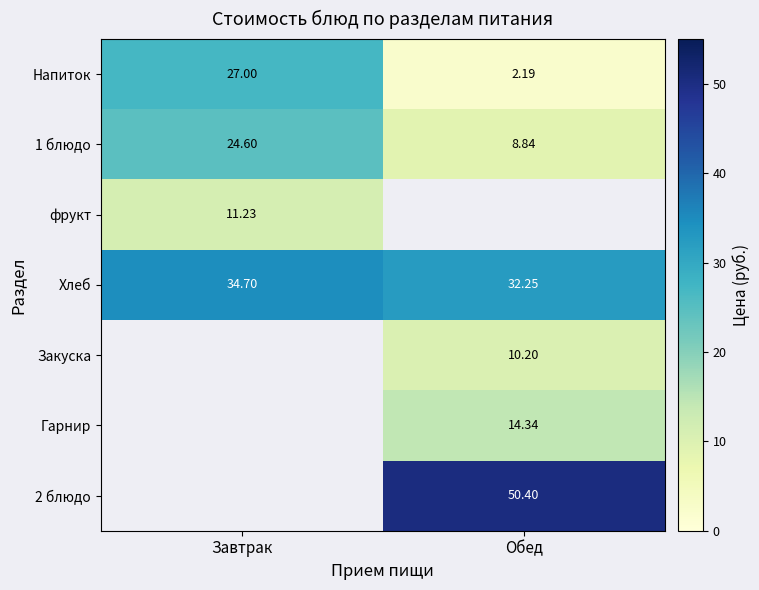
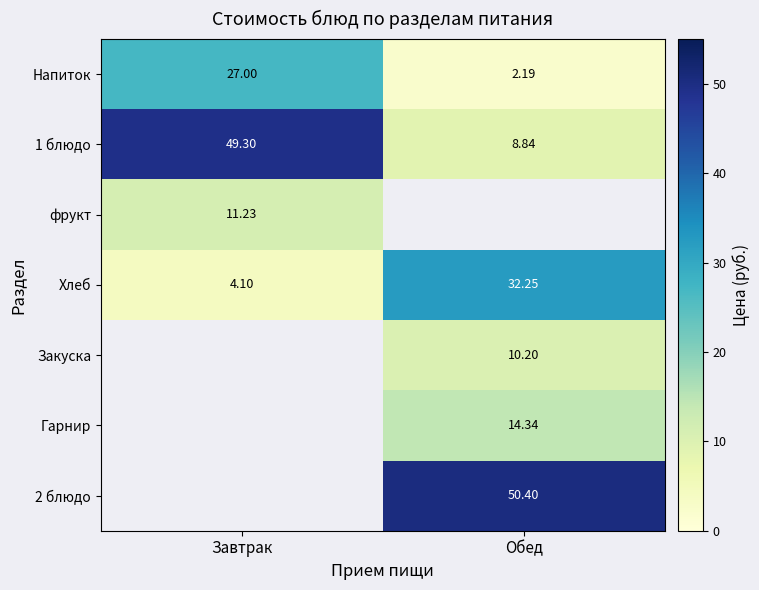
  {
    "Напиток": {
      "Завтрак": 27.00,
      "Обед": 2.19
    },
    "1 блюдо": {
-     "Завтрак": 24.60,
+     "Завтрак": 49.30,
      "Обед": 8.84
    },
    "фрукт": {
      "Завтрак": 11.23
    },
    "Хлеб": {
-     "Завтрак": 34.70,
+     "Завтрак": 4.10,
      "Обед": 32.25
    },
    "Закуска": {
      "Обед": 10.20
    },
    "Гарнир": {
      "Обед": 14.34
    },
    "2 блюдо": {
      "Обед": 50.40
    }
  }
